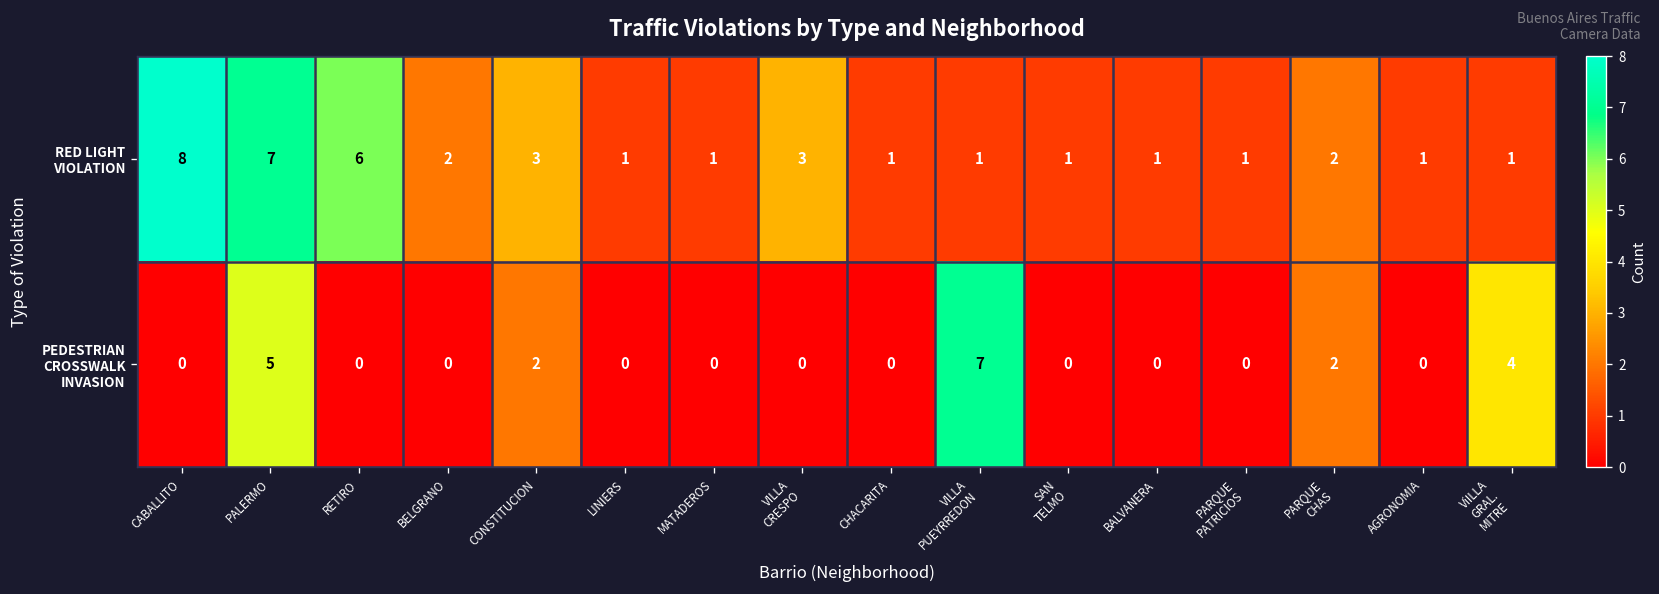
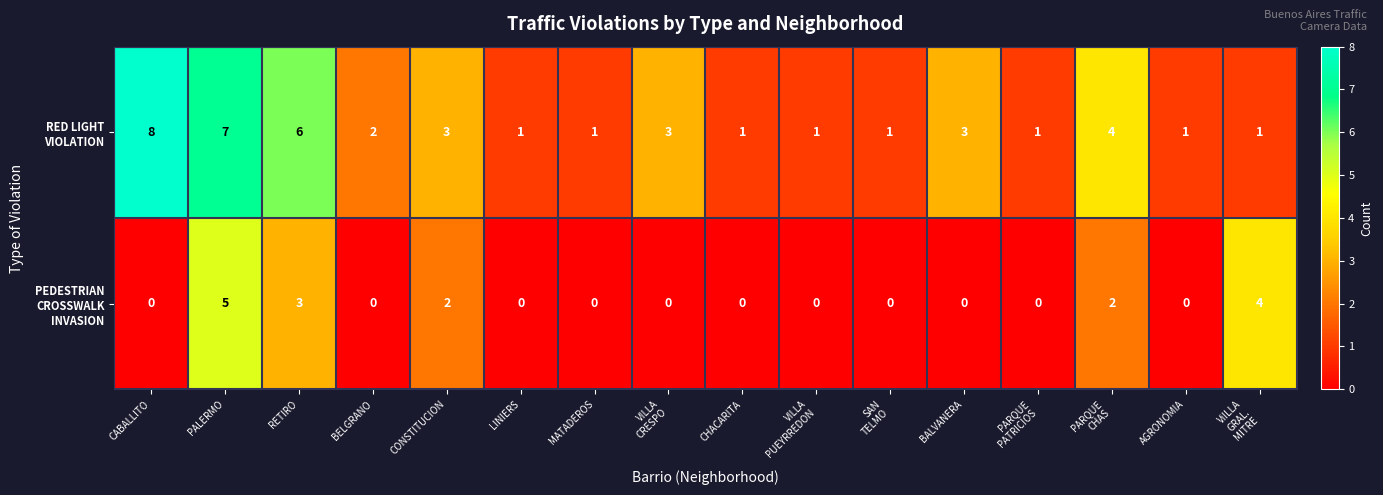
  {
    "RED LIGHT VIOLATION": {
      "CABALLITO": 8,
      "PALERMO": 7,
      "RETIRO": 6,
      "BELGRANO": 2,
      "CONSTITUCION": 3,
      "LINIERS": 1,
      "MATADEROS": 1,
      "VILLA CRESPO": 3,
      "CHACARITA": 1,
      "VILLA PUEYRREDON": 1,
      "SAN TELMO": 1,
-     "BALVANERA": 1,
+     "BALVANERA": 3,
      "PARQUE PATRICIOS": 1,
-     "PARQUE CHAS": 2,
+     "PARQUE CHAS": 4,
      "AGRONOMIA": 1,
      "ViILLA GRAL. MITRE": 1
    },
    "PEDESTRIAN CROSSWALK INVASION": {
      "CABALLITO": 0,
      "PALERMO": 5,
-     "RETIRO": 0,
+     "RETIRO": 3,
      "BELGRANO": 0,
      "CONSTITUCION": 2,
      "LINIERS": 0,
      "MATADEROS": 0,
      "VILLA CRESPO": 0,
      "CHACARITA": 0,
-     "VILLA PUEYRREDON": 7,
+     "VILLA PUEYRREDON": 0,
      "SAN TELMO": 0,
      "BALVANERA": 0,
      "PARQUE PATRICIOS": 0,
      "PARQUE CHAS": 2,
      "AGRONOMIA": 0,
      "ViILLA GRAL. MITRE": 4
    }
  }
